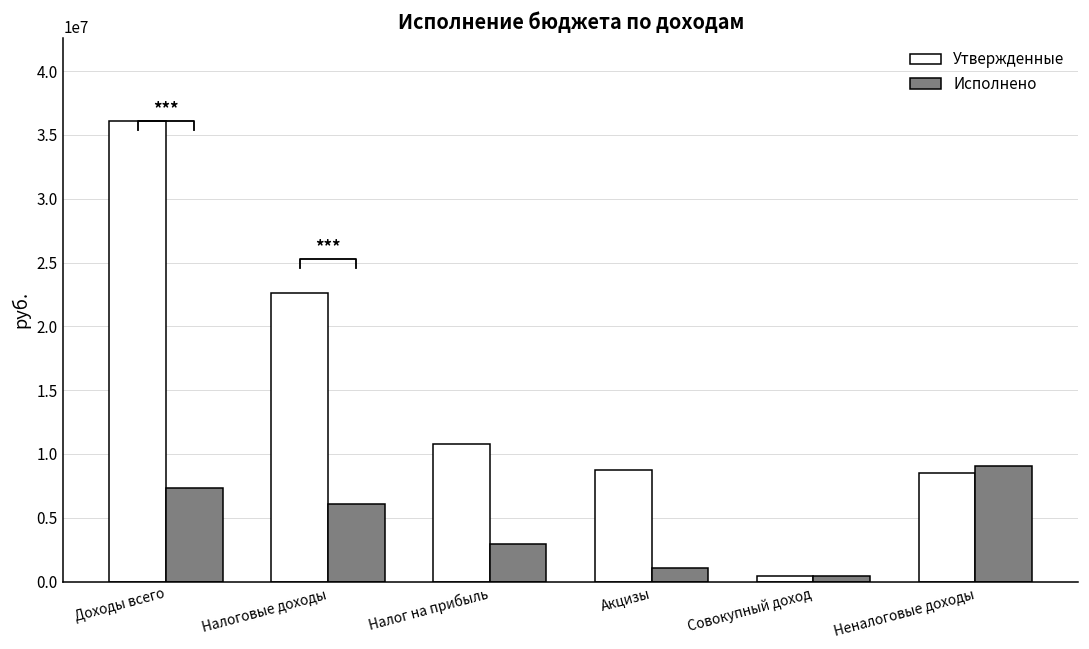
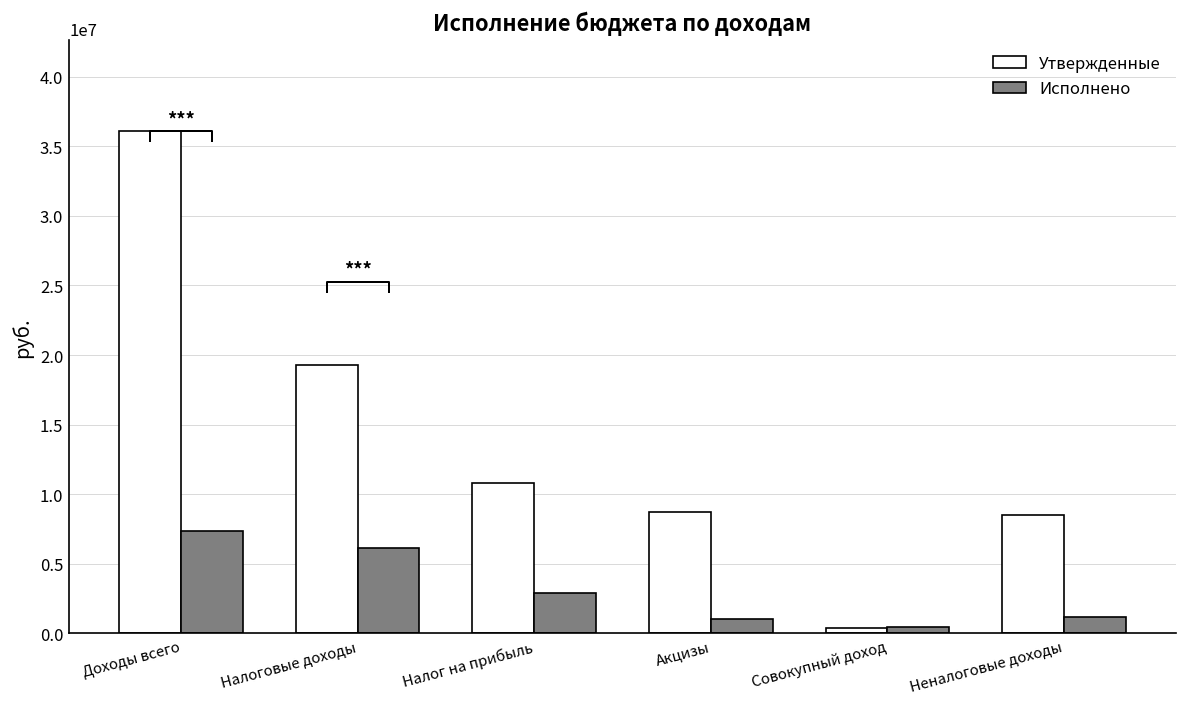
  {
    "Утвержденные": {
      "Доходы всего": 36100000,
-     "Налоговые доходы": 22600000,
+     "Налоговые доходы": 19300000,
      "Налог на прибыль": 10800000,
      "Акцизы": 8800000,
      "Совокупный доход": 400000,
      "Неналоговые доходы": 8500000
    },
    "Исполнено": {
      "Доходы всего": 7300000,
      "Налоговые доходы": 6100000,
      "Налог на прибыль": 2900000,
      "Акцизы": 1000000,
      "Совокупный доход": 400000,
-     "Неналоговые доходы": 9100000
+     "Неналоговые доходы": 1200000
    }
  }
